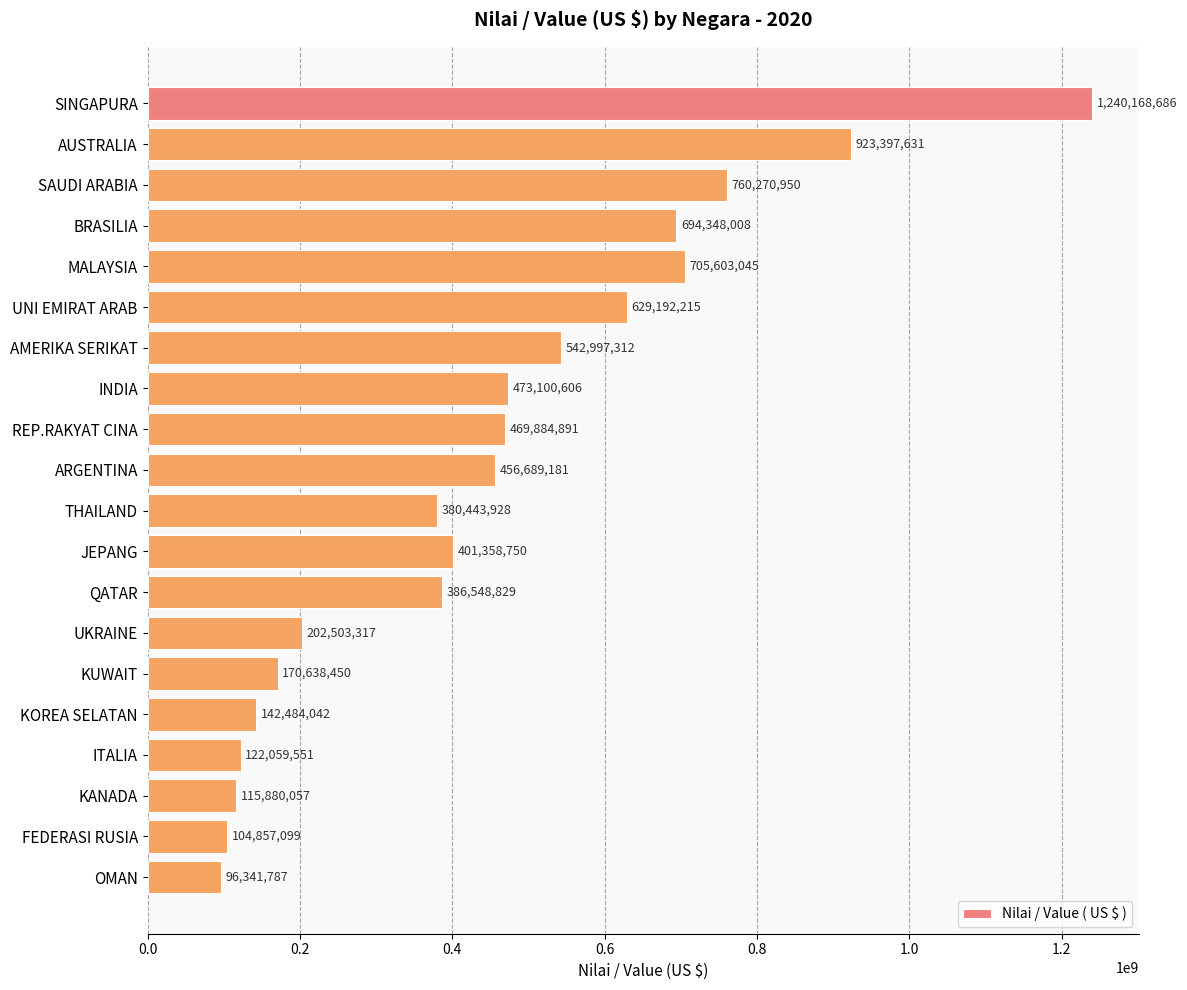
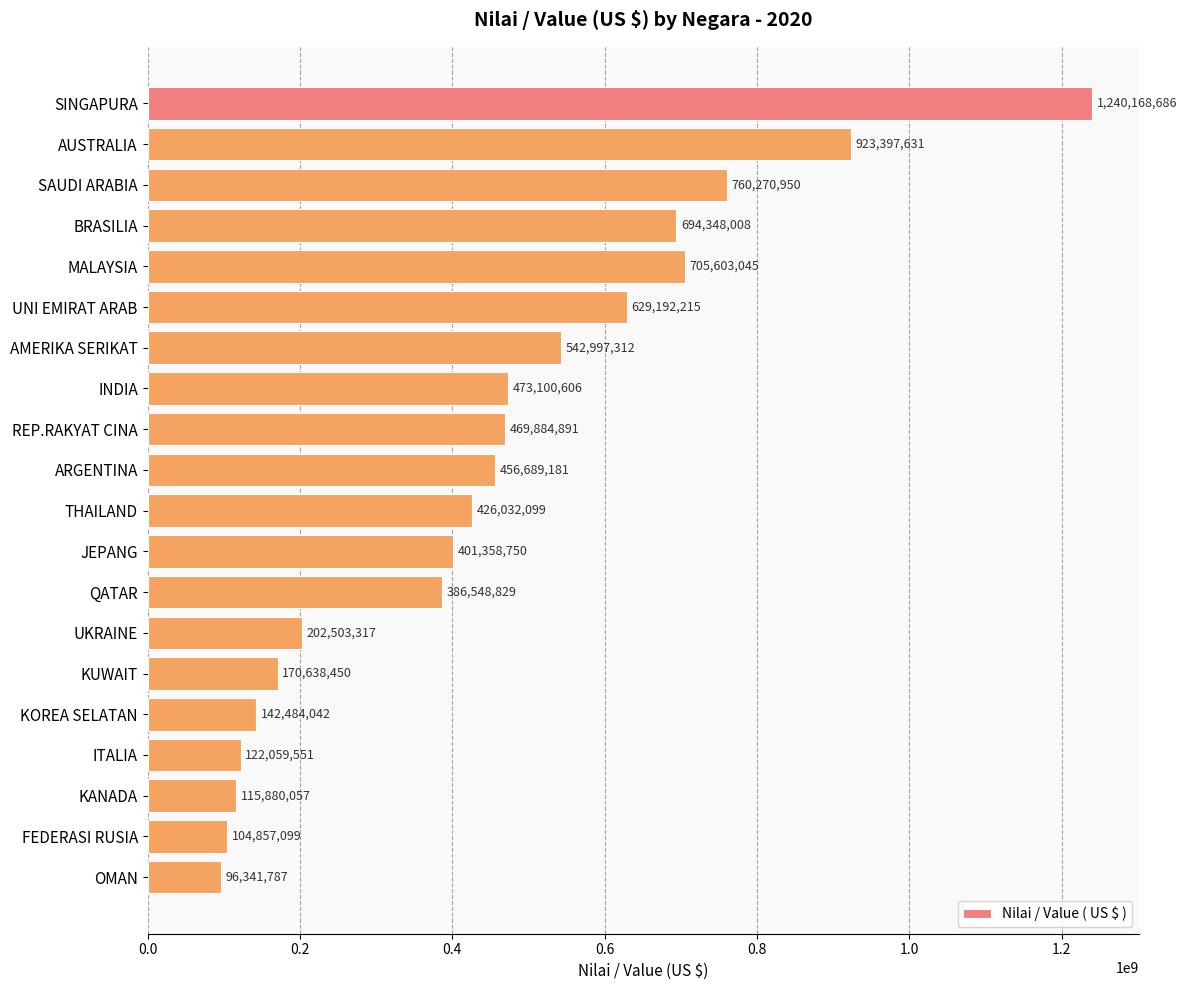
  {
    "SINGAPURA": "1,240,168,686",
    "AUSTRALIA": "923,397,631",
    "SAUDI ARABIA": "760,270,950",
    "BRASILIA": "694,348,008",
    "MALAYSIA": "705,603,045",
    "UNI EMIRAT ARAB": "629,192,215",
    "AMERIKA SERIKAT": "542,997,312",
    "INDIA": "473,100,606",
    "REP.RAKYAT CINA": "469,884,891",
    "ARGENTINA": "456,689,181",
-   "THAILAND": "380,443,928",
+   "THAILAND": "426,032,099",
    "JEPANG": "401,358,750",
    "QATAR": "386,548,829",
    "UKRAINE": "202,503,317",
    "KUWAIT": "170,638,450",
    "KOREA SELATAN": "142,484,042",
    "ITALIA": "122,059,551",
    "KANADA": "115,880,057",
    "FEDERASI RUSIA": "104,857,099",
    "OMAN": "96,341,787"
  }
